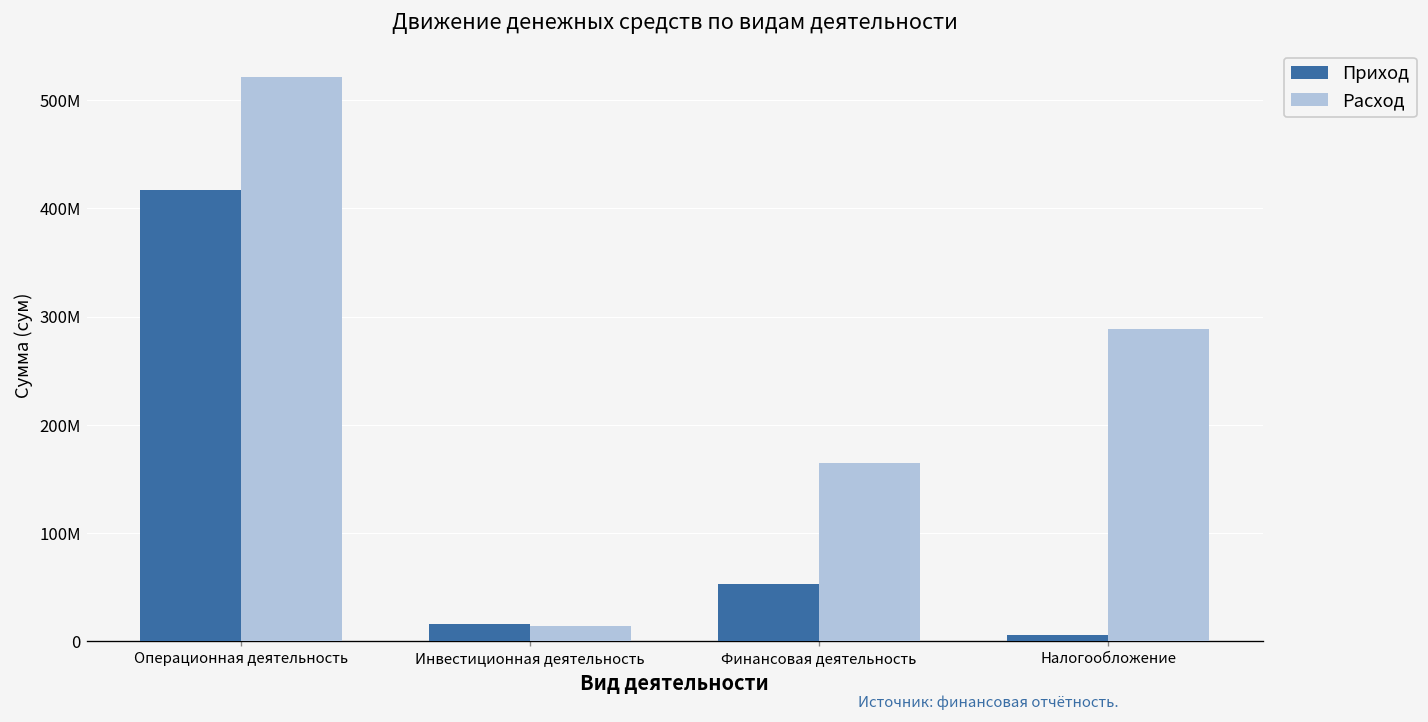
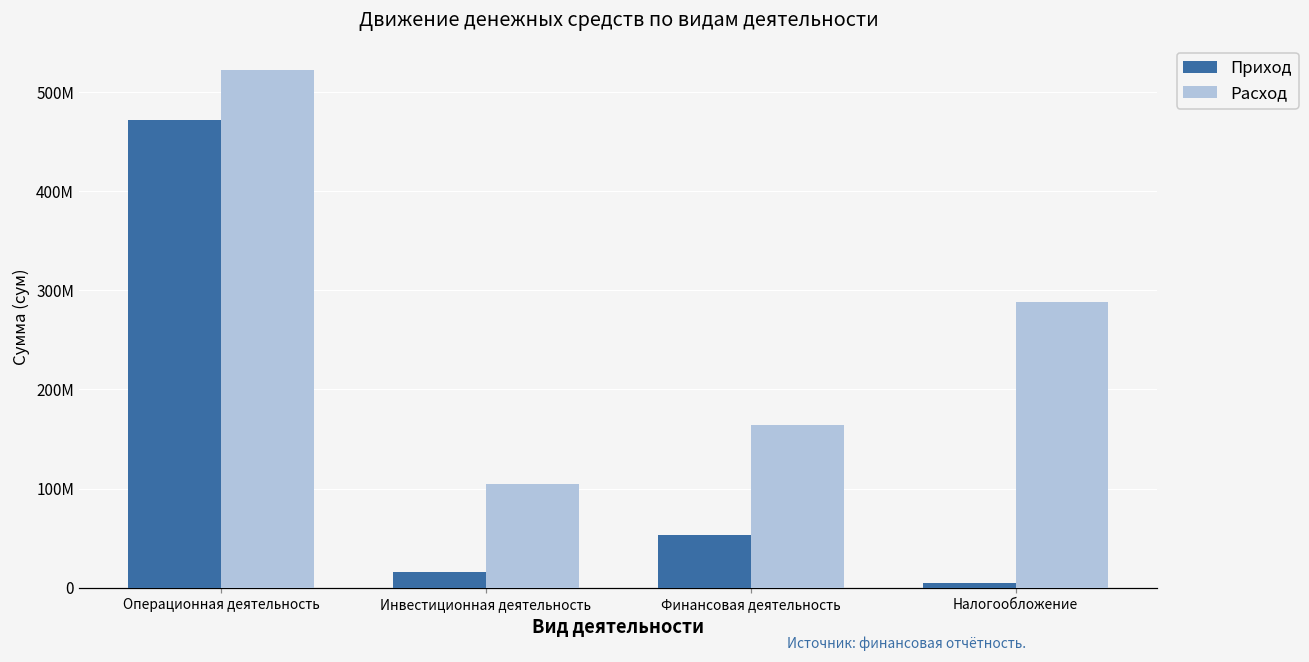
  {
    "Приход": {
-     "Операционная деятельность": 420000000,
+     "Операционная деятельность": 470000000,
      "Инвестиционная деятельность": 20000000,
      "Финансовая деятельность": 50000000,
      "Налогообложение": 10000000
    },
    "Расход": {
      "Операционная деятельность": 520000000,
-     "Инвестиционная деятельность": 10000000,
+     "Инвестиционная деятельность": 100000000,
      "Финансовая деятельность": 160000000,
      "Налогообложение": 290000000
    }
  }
